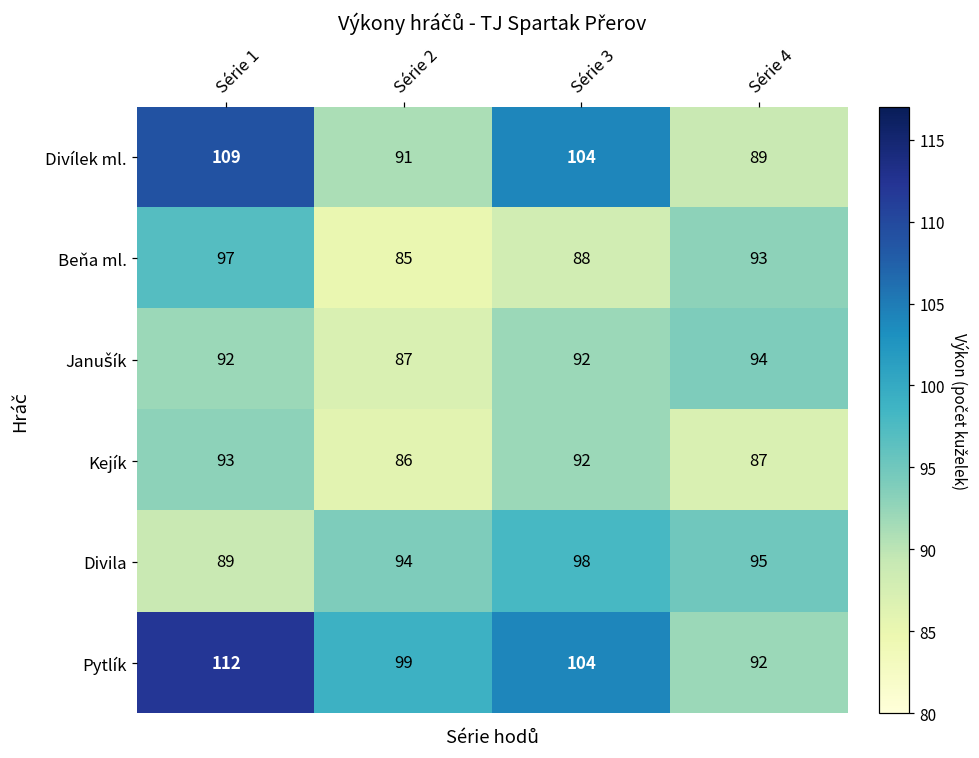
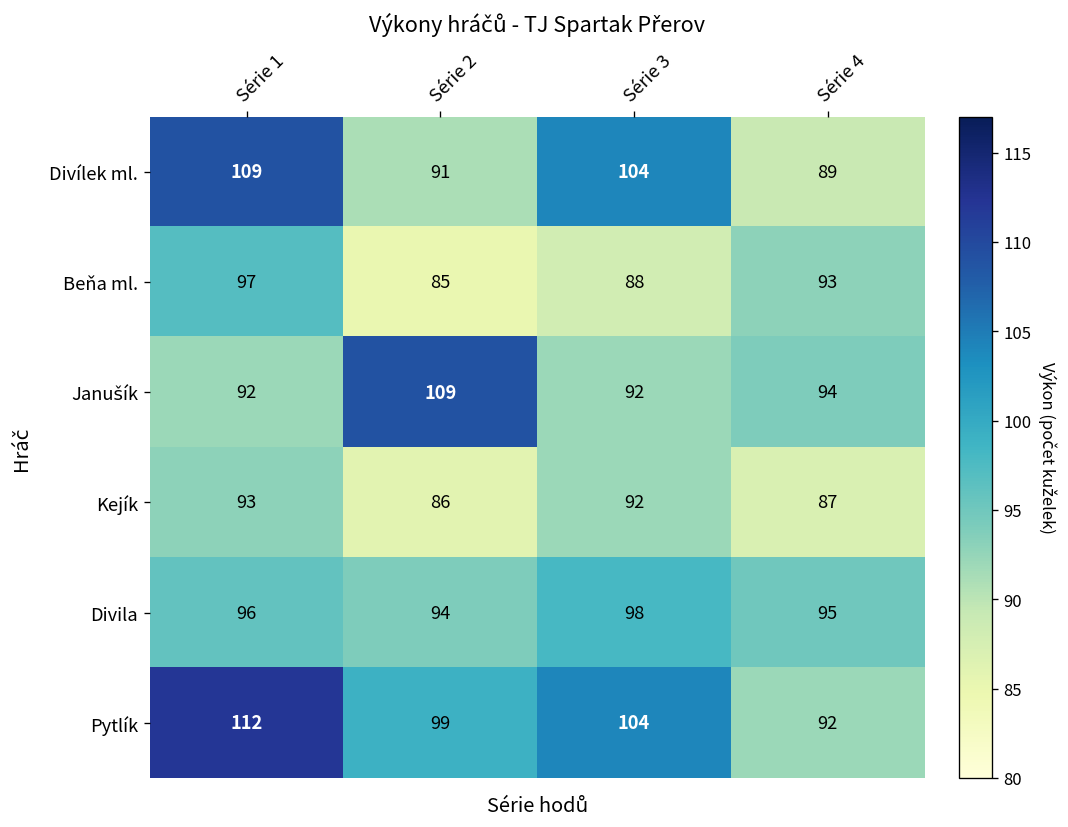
  {
    "Divílek ml.": {
      "Série 1": 109,
      "Série 2": 91,
      "Série 3": 104,
      "Série 4": 89
    },
    "Beňa ml.": {
      "Série 1": 97,
      "Série 2": 85,
      "Série 3": 88,
      "Série 4": 93
    },
    "Janušík": {
      "Série 1": 92,
-     "Série 2": 87,
+     "Série 2": 109,
      "Série 3": 92,
      "Série 4": 94
    },
    "Kejík": {
      "Série 1": 93,
      "Série 2": 86,
      "Série 3": 92,
      "Série 4": 87
    },
    "Divila": {
-     "Série 1": 89,
+     "Série 1": 96,
      "Série 2": 94,
      "Série 3": 98,
      "Série 4": 95
    },
    "Pytlík": {
      "Série 1": 112,
      "Série 2": 99,
      "Série 3": 104,
      "Série 4": 92
    }
  }
